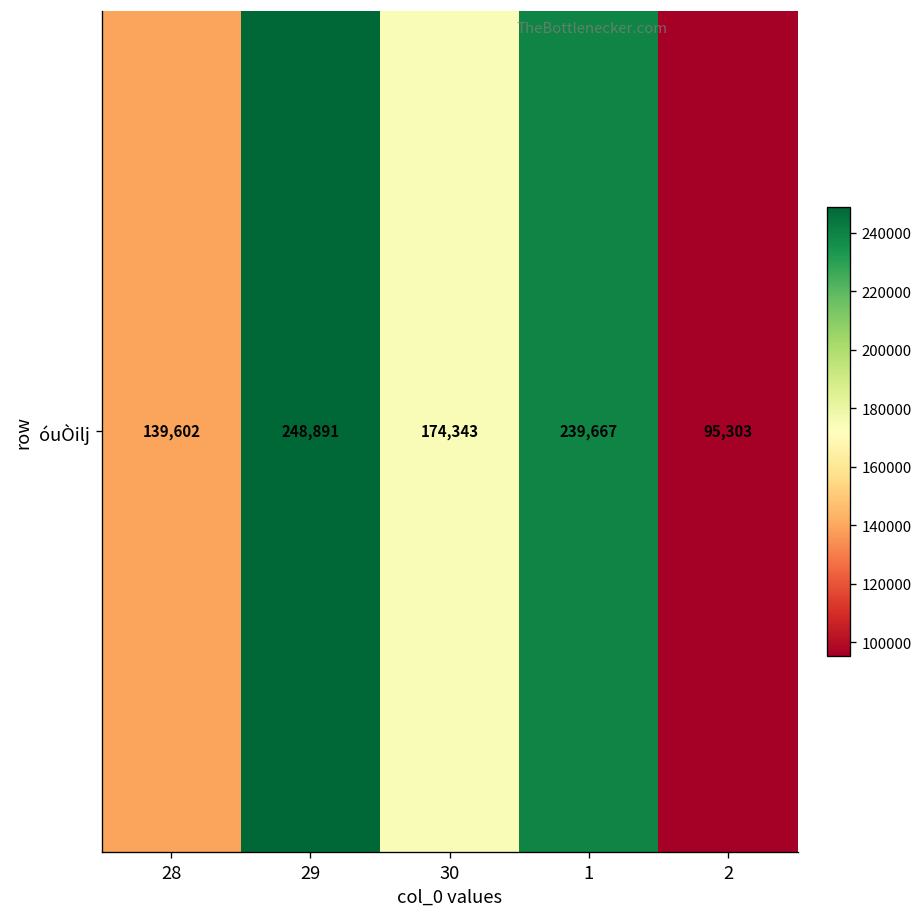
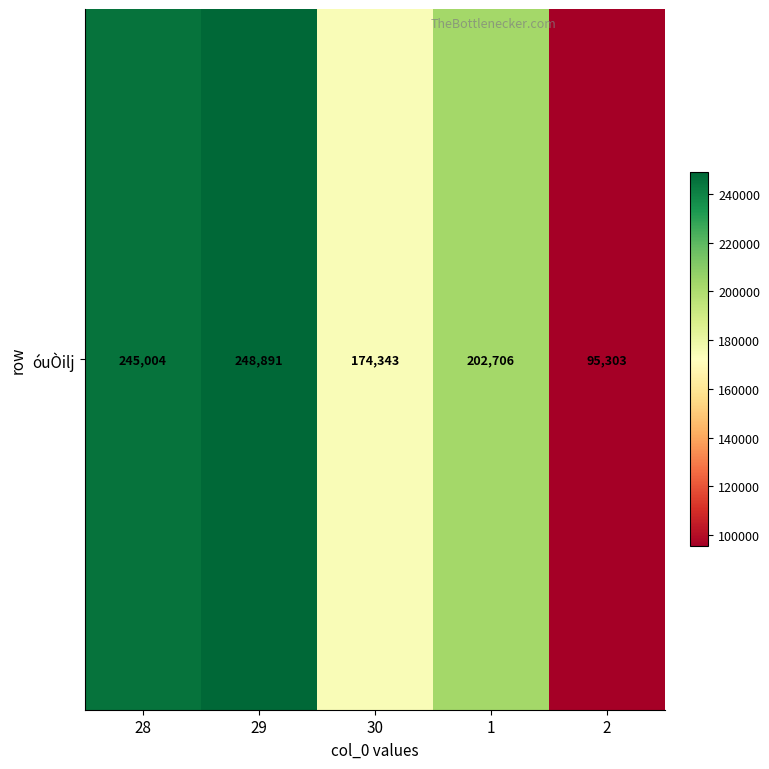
  {
    "óuÒilj": {
-     "28": "139,602",
+     "28": "245,004",
      "29": "248,891",
      "30": "174,343",
-     "1": "239,667",
+     "1": "202,706",
      "2": "95,303"
    }
  }
